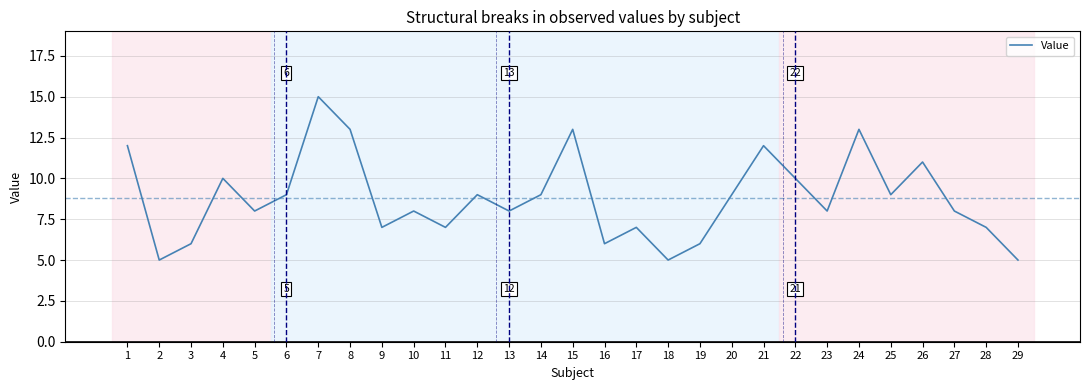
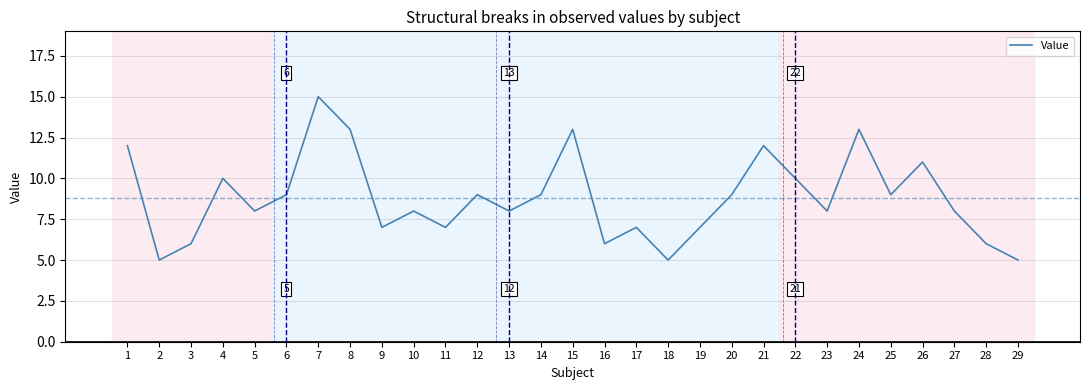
  {
    "1": 12,
    "2": 5,
    "3": 6,
    "4": 10,
    "5": 8,
    "6": 9,
    "7": 15,
    "8": 13,
    "9": 7,
    "10": 8,
    "11": 7,
    "12": 9,
    "13": 8,
    "14": 9,
    "15": 13,
    "16": 6,
    "17": 7,
    "18": 5,
-   "19": 6,
+   "19": 7,
    "20": 9,
    "21": 12,
    "22": 10,
    "23": 8,
    "24": 13,
    "25": 9,
    "26": 11,
    "27": 8,
-   "28": 7,
+   "28": 6,
    "29": 5
  }
